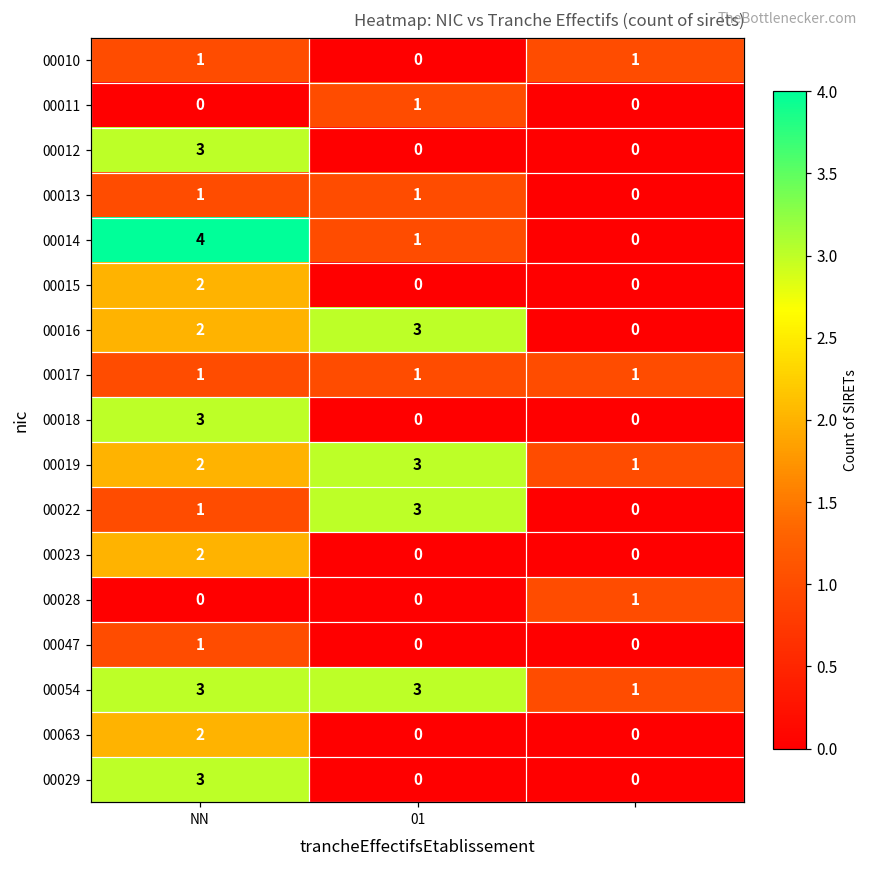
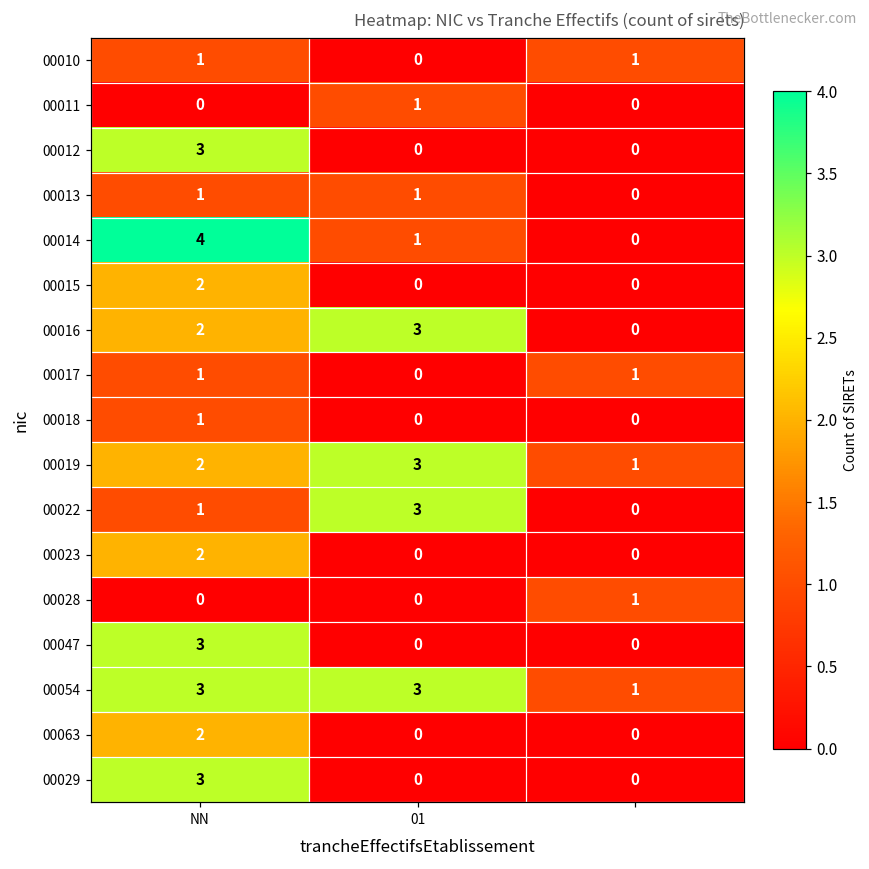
  {
    "00010": {
      "NN": 1,
      "01": 0
    },
    "00011": {
      "NN": 0,
      "01": 1
    },
    "00012": {
      "NN": 3,
      "01": 0
    },
    "00013": {
      "NN": 1,
      "01": 1
    },
    "00014": {
      "NN": 4,
      "01": 1
    },
    "00015": {
      "NN": 2,
      "01": 0
    },
    "00016": {
      "NN": 2,
      "01": 3
    },
    "00017": {
      "NN": 1,
-     "01": 1
+     "01": 0
    },
    "00018": {
-     "NN": 3,
+     "NN": 1,
      "01": 0
    },
    "00019": {
      "NN": 2,
      "01": 3
    },
    "00022": {
      "NN": 1,
      "01": 3
    },
    "00023": {
      "NN": 2,
      "01": 0
    },
    "00028": {
      "NN": 0,
      "01": 0
    },
    "00047": {
-     "NN": 1,
+     "NN": 3,
      "01": 0
    },
    "00054": {
      "NN": 3,
      "01": 3
    },
    "00063": {
      "NN": 2,
      "01": 0
    },
    "00029": {
      "NN": 3,
      "01": 0
    }
  }
